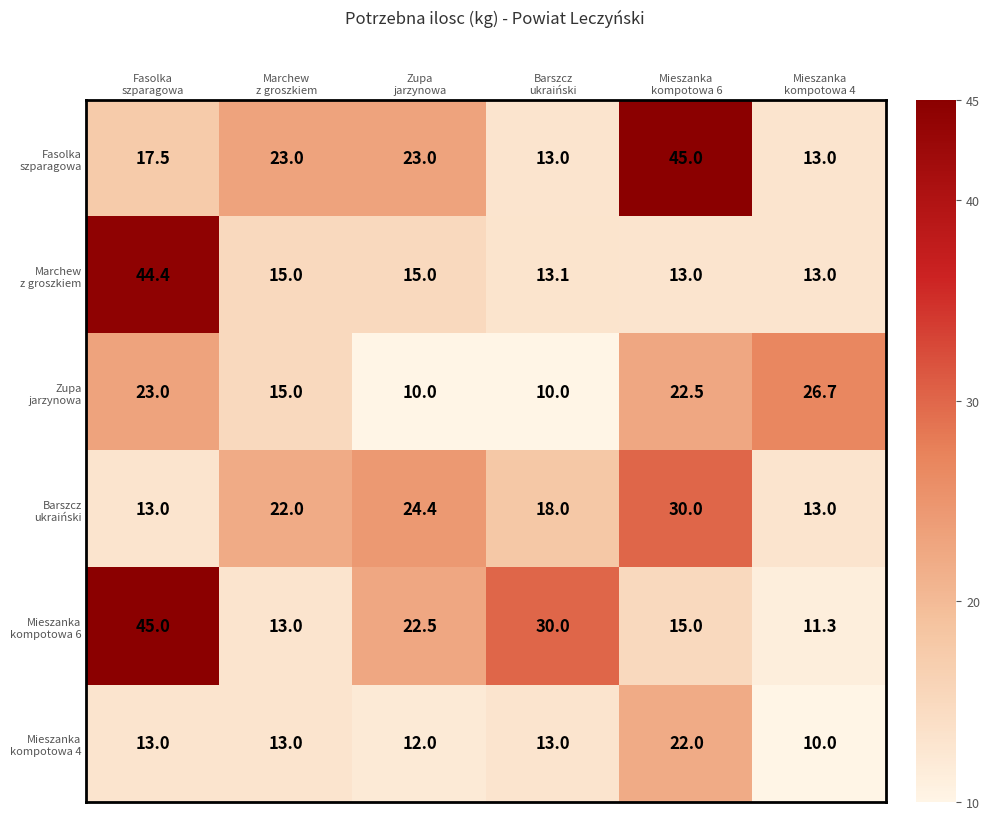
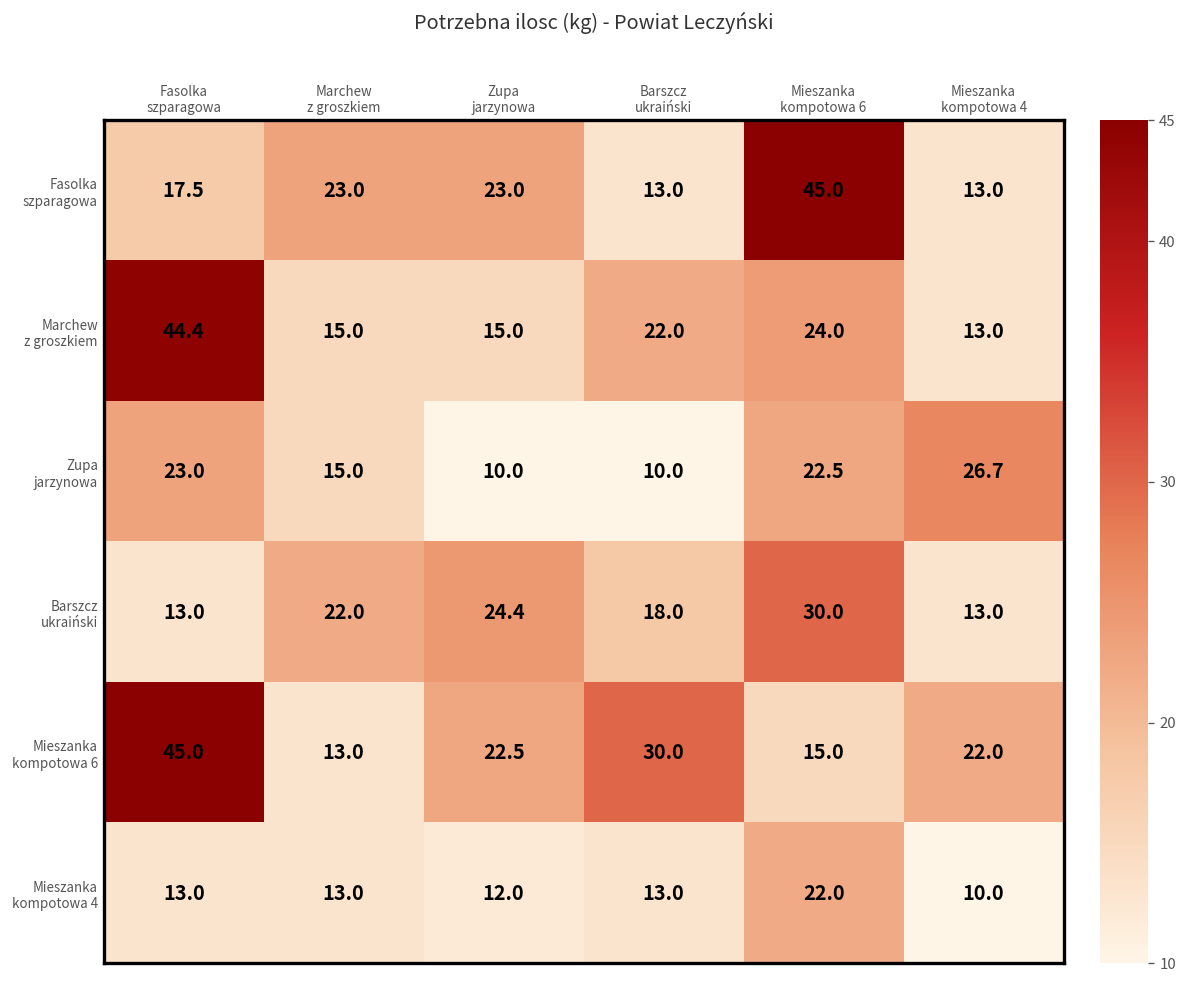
  {
    "Fasolka szparagowa": {
      "Fasolka szparagowa": 17.5,
      "Marchew z groszkiem": 23.0,
      "Zupa jarzynowa": 23.0,
      "Barszcz ukraiński": 13.0,
      "Mieszanka kompotowa 6": 45.0,
      "Mieszanka kompotowa 4": 13.0
    },
    "Marchew z groszkiem": {
      "Fasolka szparagowa": 44.4,
      "Marchew z groszkiem": 15.0,
      "Zupa jarzynowa": 15.0,
-     "Barszcz ukraiński": 13.1,
-     "Mieszanka kompotowa 6": 13.0,
+     "Barszcz ukraiński": 22.0,
+     "Mieszanka kompotowa 6": 24.0,
      "Mieszanka kompotowa 4": 13.0
    },
    "Zupa jarzynowa": {
      "Fasolka szparagowa": 23.0,
      "Marchew z groszkiem": 15.0,
      "Zupa jarzynowa": 10.0,
      "Barszcz ukraiński": 10.0,
      "Mieszanka kompotowa 6": 22.5,
      "Mieszanka kompotowa 4": 26.7
    },
    "Barszcz ukraiński": {
      "Fasolka szparagowa": 13.0,
      "Marchew z groszkiem": 22.0,
      "Zupa jarzynowa": 24.4,
      "Barszcz ukraiński": 18.0,
      "Mieszanka kompotowa 6": 30.0,
      "Mieszanka kompotowa 4": 13.0
    },
    "Mieszanka kompotowa 6": {
      "Fasolka szparagowa": 45.0,
      "Marchew z groszkiem": 13.0,
      "Zupa jarzynowa": 22.5,
      "Barszcz ukraiński": 30.0,
      "Mieszanka kompotowa 6": 15.0,
-     "Mieszanka kompotowa 4": 11.3
+     "Mieszanka kompotowa 4": 22.0
    },
    "Mieszanka kompotowa 4": {
      "Fasolka szparagowa": 13.0,
      "Marchew z groszkiem": 13.0,
      "Zupa jarzynowa": 12.0,
      "Barszcz ukraiński": 13.0,
      "Mieszanka kompotowa 6": 22.0,
      "Mieszanka kompotowa 4": 10.0
    }
  }
